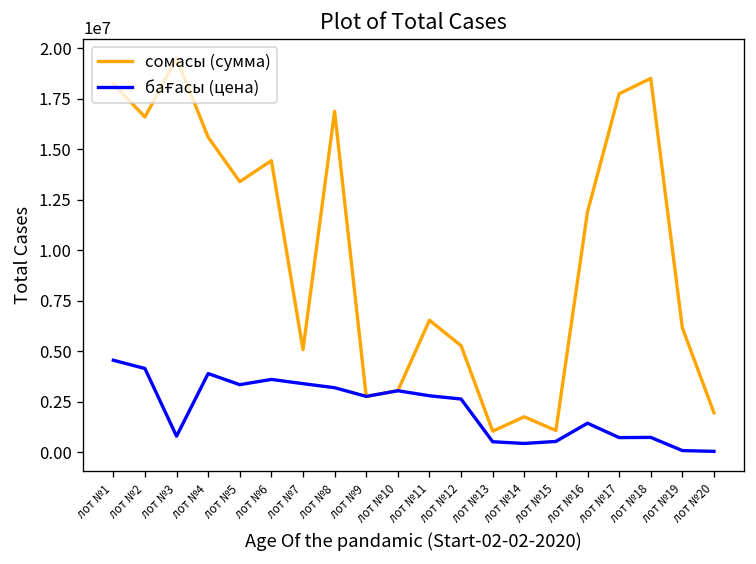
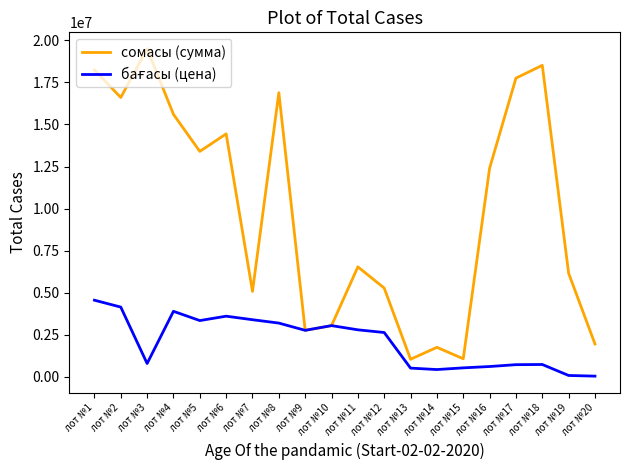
  {
    "сомасы (сумма)": {
      "лот №2": 16600000,
      "лот №4": 15600000,
      "лот №5": 13400000,
      "лот №6": 14400000,
      "лот №7": 5100000,
      "лот №8": 16900000,
      "лот №11": 6500000,
      "лот №12": 5300000,
      "лот №13": 1100000,
      "лот №14": 1800000,
      "лот №15": 1100000,
-     "лот №16": 11900000,
+     "лот №16": 12400000,
      "лот №17": 17800000,
      "лот №18": 18500000,
      "лот №19": 6200000,
      "лот №20": 2000000
    },
    "бағасы (цена)": {
      "лот №1": 4600000,
      "лот №2": 4200000,
      "лот №3": 800000,
      "лот №4": 3900000,
      "лот №5": 3400000,
      "лот №6": 3600000,
      "лот №7": 3400000,
      "лот №8": 3200000,
      "лот №11": 2800000,
      "лот №12": 2600000,
      "лот №13": 500000,
      "лот №14": 400000,
      "лот №15": 500000,
-     "лот №16": 1400000,
+     "лот №16": 600000,
      "лот №17": 700000,
      "лот №18": 700000,
      "лот №19": 100000,
      "лот №20": 0
    }
  }
